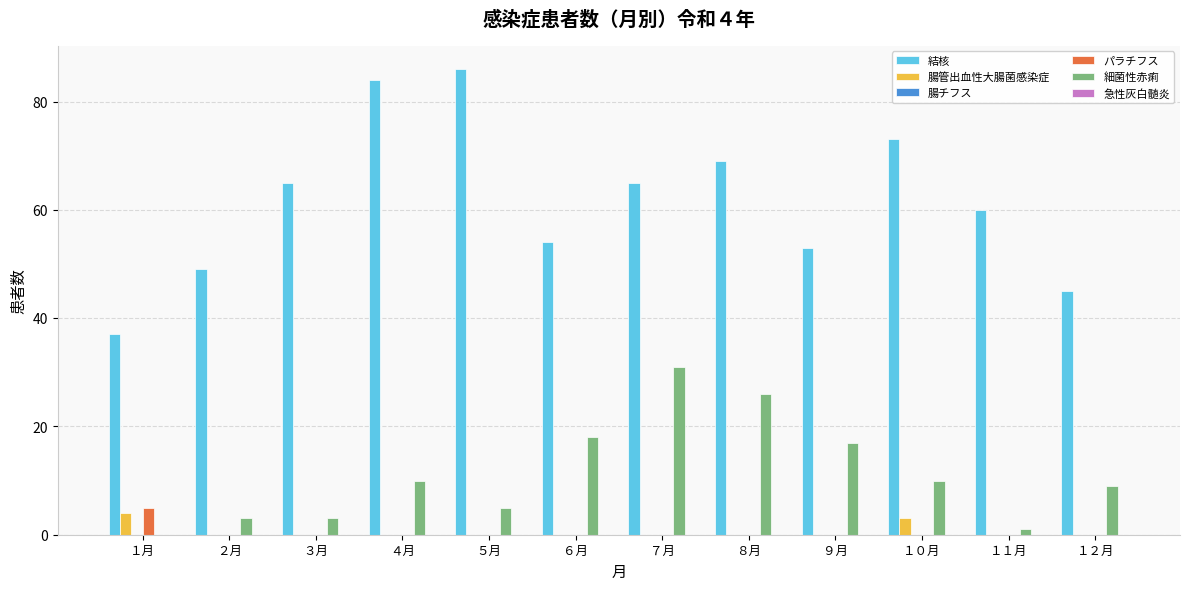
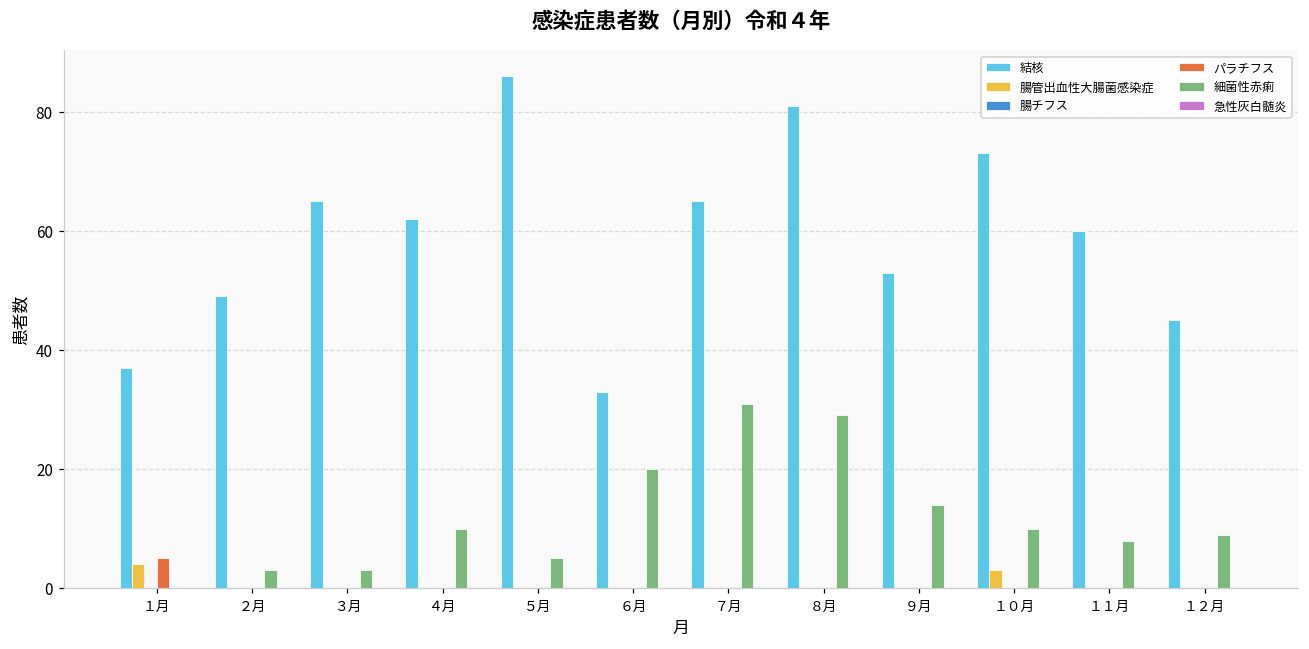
  {
    "結核": {
      "１月": 37,
      "２月": 49,
      "３月": 65,
-     "４月": 84,
+     "４月": 62,
      "５月": 86,
-     "６月": 54,
+     "６月": 33,
      "７月": 65,
-     "８月": 69,
+     "８月": 81,
      "９月": 53,
      "１０月": 73,
      "１１月": 60,
      "１２月": 45
    },
    "腸管出血性大腸菌感染症": {
      "１月": 4,
      "２月": 0,
      "３月": 0,
      "４月": 0,
      "５月": 0,
      "６月": 0,
      "７月": 0,
      "８月": 0,
      "９月": 0,
      "１０月": 3,
      "１１月": 0,
      "１２月": 0
    },
    "腸チフス": {
      "１月": 0,
      "２月": 0,
      "３月": 0,
      "４月": 0,
      "５月": 0,
      "６月": 0,
      "７月": 0,
      "８月": 0,
      "９月": 0,
      "１０月": 0,
      "１１月": 0,
      "１２月": 0
    },
    "パラチフス": {
      "１月": 5,
      "２月": 0,
      "３月": 0,
      "４月": 0,
      "５月": 0,
      "６月": 0,
      "７月": 0,
      "８月": 0,
      "９月": 0,
      "１０月": 0,
      "１１月": 0,
      "１２月": 0
    },
    "細菌性赤痢": {
      "１月": 0,
      "２月": 3,
      "３月": 3,
      "４月": 10,
      "５月": 5,
-     "６月": 18,
+     "６月": 20,
      "７月": 31,
-     "８月": 26,
-     "９月": 17,
+     "８月": 29,
+     "９月": 14,
      "１０月": 10,
-     "１１月": 1,
+     "１１月": 8,
      "１２月": 9
    },
    "急性灰白髄炎": {
      "１月": 0,
      "２月": 0,
      "３月": 0,
      "４月": 0,
      "５月": 0,
      "６月": 0,
      "７月": 0,
      "８月": 0,
      "９月": 0,
      "１０月": 0,
      "１１月": 0,
      "１２月": 0
    }
  }
